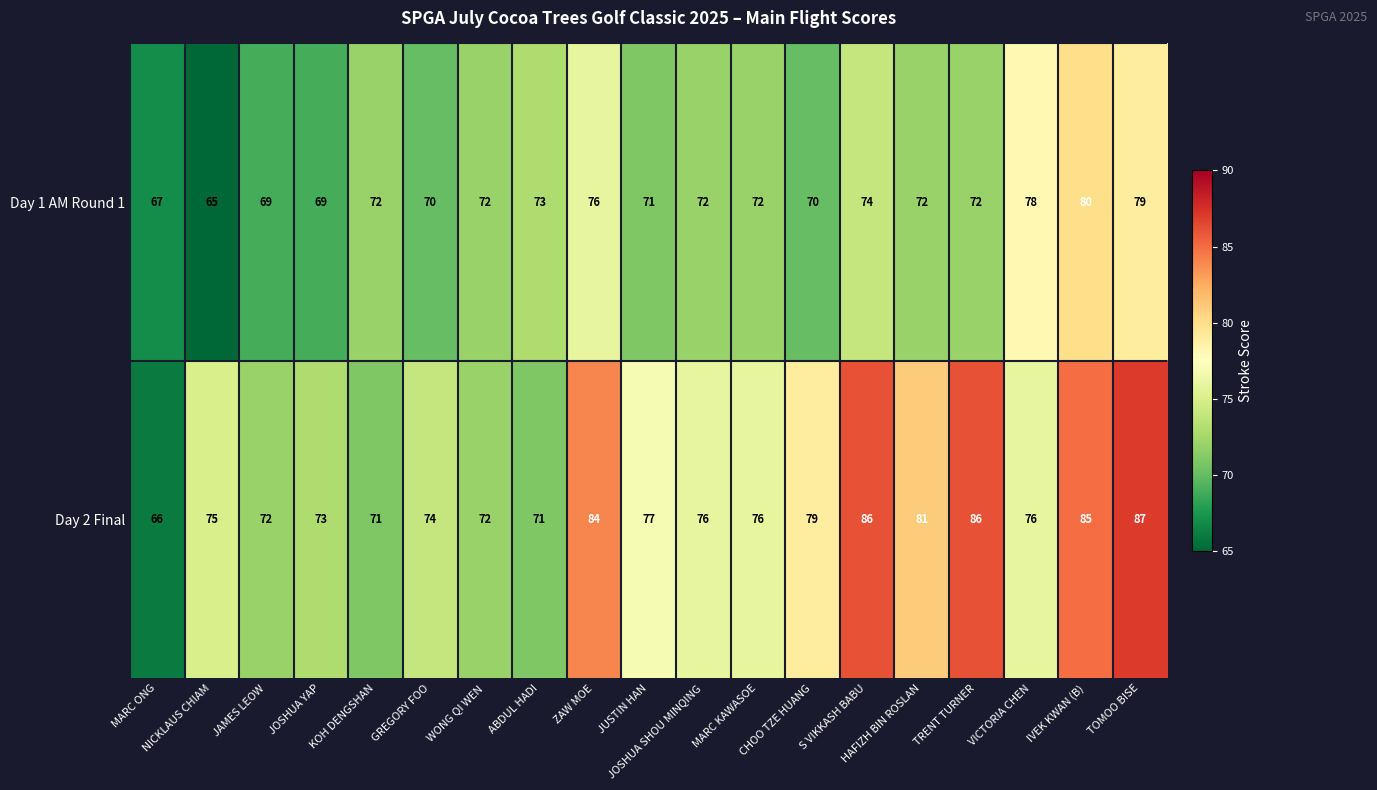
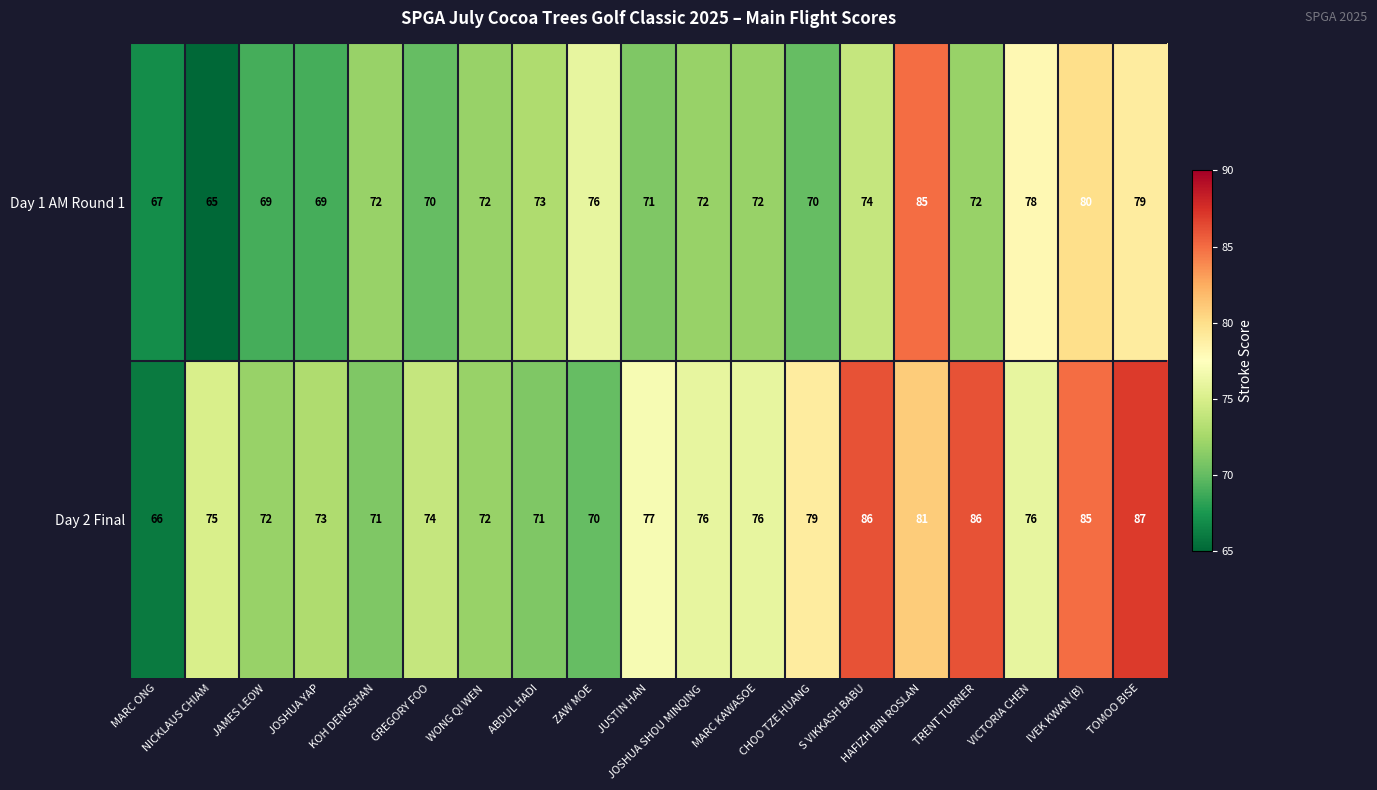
  {
    "Day 1 AM Round 1": {
      "MARC ONG": 67,
      "NICKLAUS CHIAM": 65,
      "JAMES LEOW": 69,
      "JOSHUA YAP": 69,
      "KOH DENGSHAN": 72,
      "GREGORY FOO": 70,
      "WONG QI WEN": 72,
      "ABDUL HADI": 73,
      "ZAW MOE": 76,
      "JUSTIN HAN": 71,
      "JOSHUA SHOU MINQING": 72,
      "MARC KAWASOE": 72,
      "CHOO TZE HUANG": 70,
      "S VIKKASH BABU": 74,
-     "HAFIZH BIN ROSLAN": 72,
+     "HAFIZH BIN ROSLAN": 85,
      "TRENT TURNER": 72,
      "VICTORIA CHEN": 78,
      "IVEK KWAN (B)": 80,
      "TOMOO BISE": 79
    },
    "Day 2 Final": {
      "MARC ONG": 66,
      "NICKLAUS CHIAM": 75,
      "JAMES LEOW": 72,
      "JOSHUA YAP": 73,
      "KOH DENGSHAN": 71,
      "GREGORY FOO": 74,
      "WONG QI WEN": 72,
      "ABDUL HADI": 71,
-     "ZAW MOE": 84,
+     "ZAW MOE": 70,
      "JUSTIN HAN": 77,
      "JOSHUA SHOU MINQING": 76,
      "MARC KAWASOE": 76,
      "CHOO TZE HUANG": 79,
      "S VIKKASH BABU": 86,
      "HAFIZH BIN ROSLAN": 81,
      "TRENT TURNER": 86,
      "VICTORIA CHEN": 76,
      "IVEK KWAN (B)": 85,
      "TOMOO BISE": 87
    }
  }
